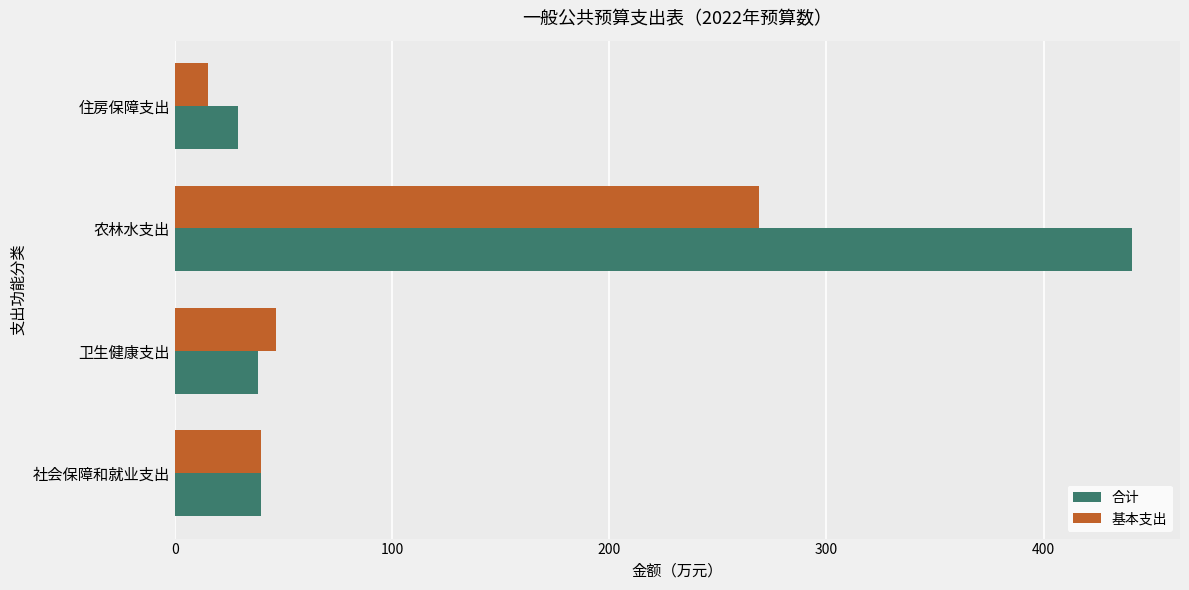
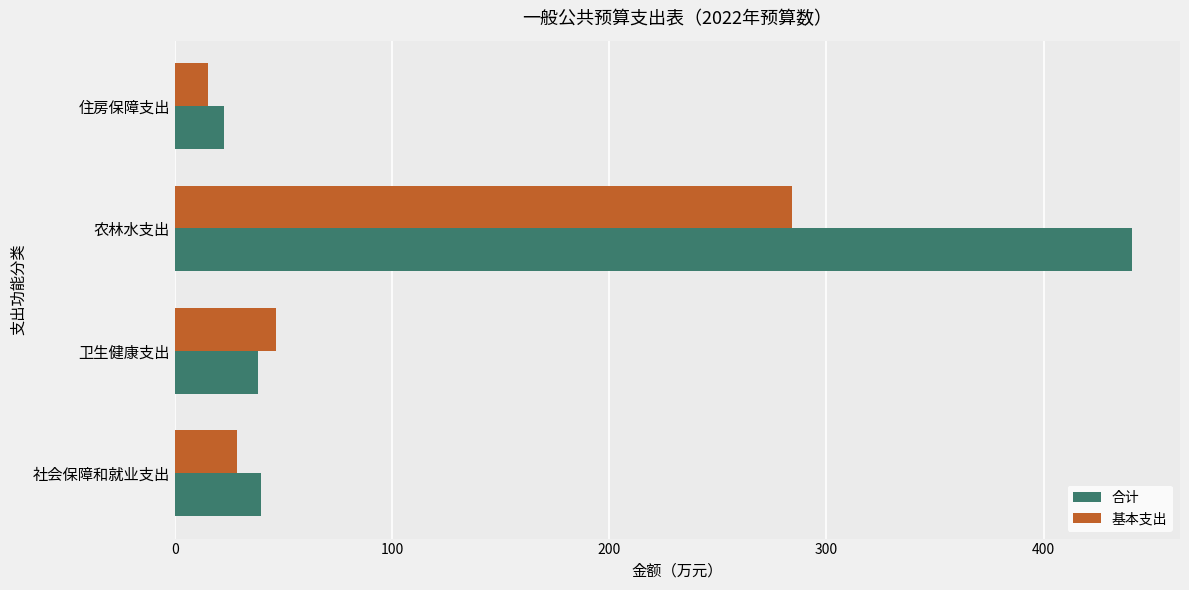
  {
    "合计": {
-     "住房保障支出": 29,
+     "住房保障支出": 23,
      "农林水支出": 441,
      "卫生健康支出": 38,
      "社会保障和就业支出": 40
    },
    "基本支出": {
      "住房保障支出": 15,
-     "农林水支出": 269,
+     "农林水支出": 284,
      "卫生健康支出": 47,
-     "社会保障和就业支出": 40
+     "社会保障和就业支出": 29
    }
  }
